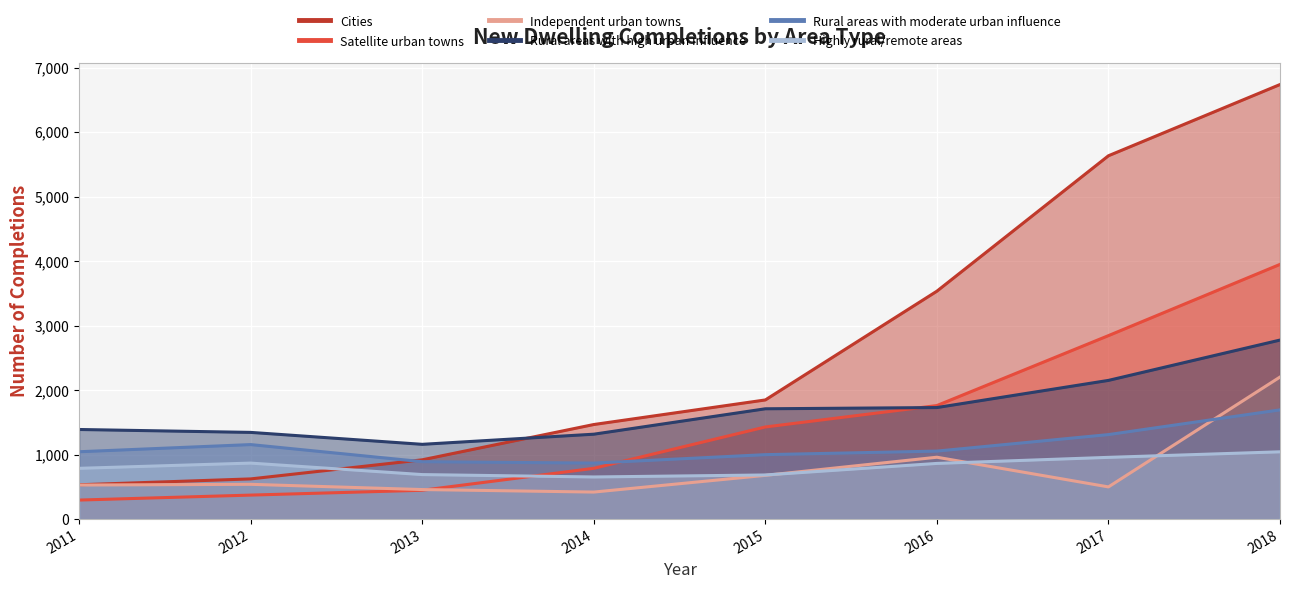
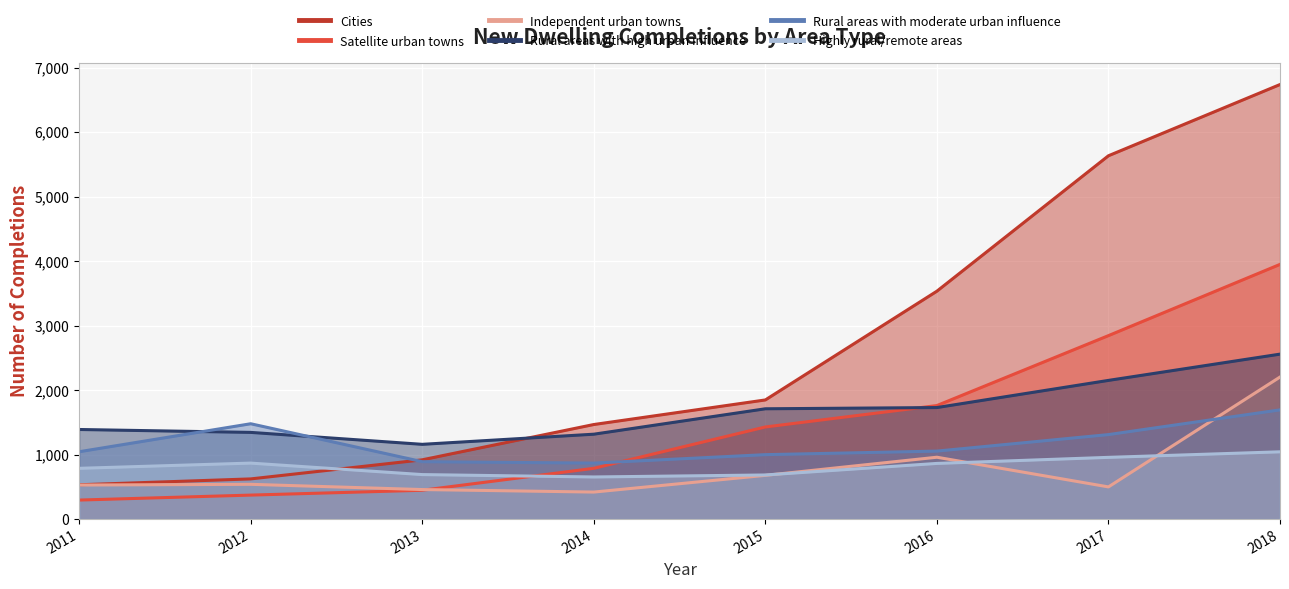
  {
    "Independent urban towns": {
      "2012": "500",
      "2014": "400",
      "2016": "1,000",
      "2017": "500",
      "2018": "2,200"
    },
    "Rural areas with high urban influence": {
      "2011": "1,400",
      "2012": "1,300",
      "2013": "1,200",
      "2014": "1,300",
      "2015": "1,700",
      "2017": "2,200",
-     "2018": "2,800"
+     "2018": "2,600"
    },
    "Rural areas with moderate urban influence": {
      "2011": "1,000",
-     "2012": "1,200",
+     "2012": "1,500",
      "2014": "900",
      "2015": "1,000",
      "2016": "1,100",
      "2017": "1,300",
      "2018": "1,700"
    },
    "Highly rural/remote areas": {
      "2011": "800",
      "2012": "900",
      "2013": "700",
      "2014": "700",
      "2016": "900",
      "2017": "1,000",
      "2018": "1,000"
    }
  }
